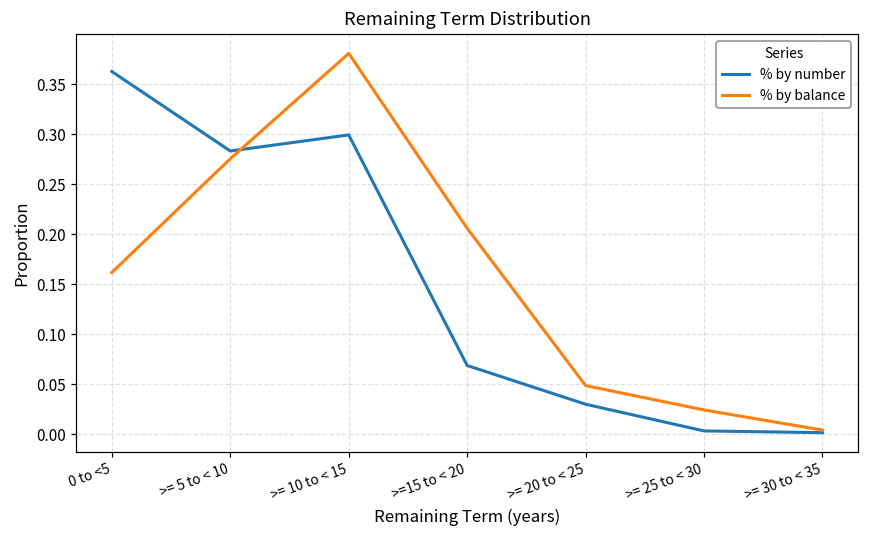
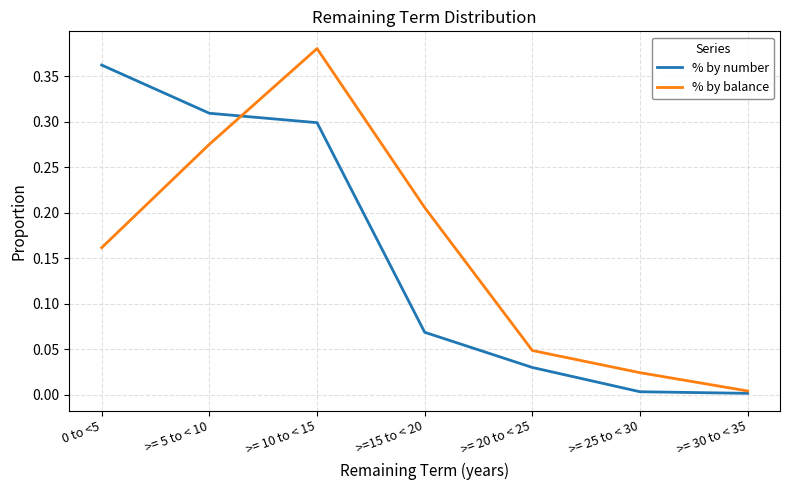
  {
    "% by number": {
      "0 to <5": 0.36,
-     ">= 5 to < 10": 0.28,
+     ">= 5 to < 10": 0.31,
      ">= 10 to < 15": 0.30,
      ">=15 to < 20": 0.07,
      ">= 20 to < 25": 0.03,
      ">= 25 to < 30": 0.00
    },
    "% by balance": {
      "0 to <5": 0.16,
      ">= 5 to < 10": 0.28,
      ">= 10 to < 15": 0.38,
      ">=15 to < 20": 0.21,
      ">= 20 to < 25": 0.05,
      ">= 25 to < 30": 0.02
    }
  }
